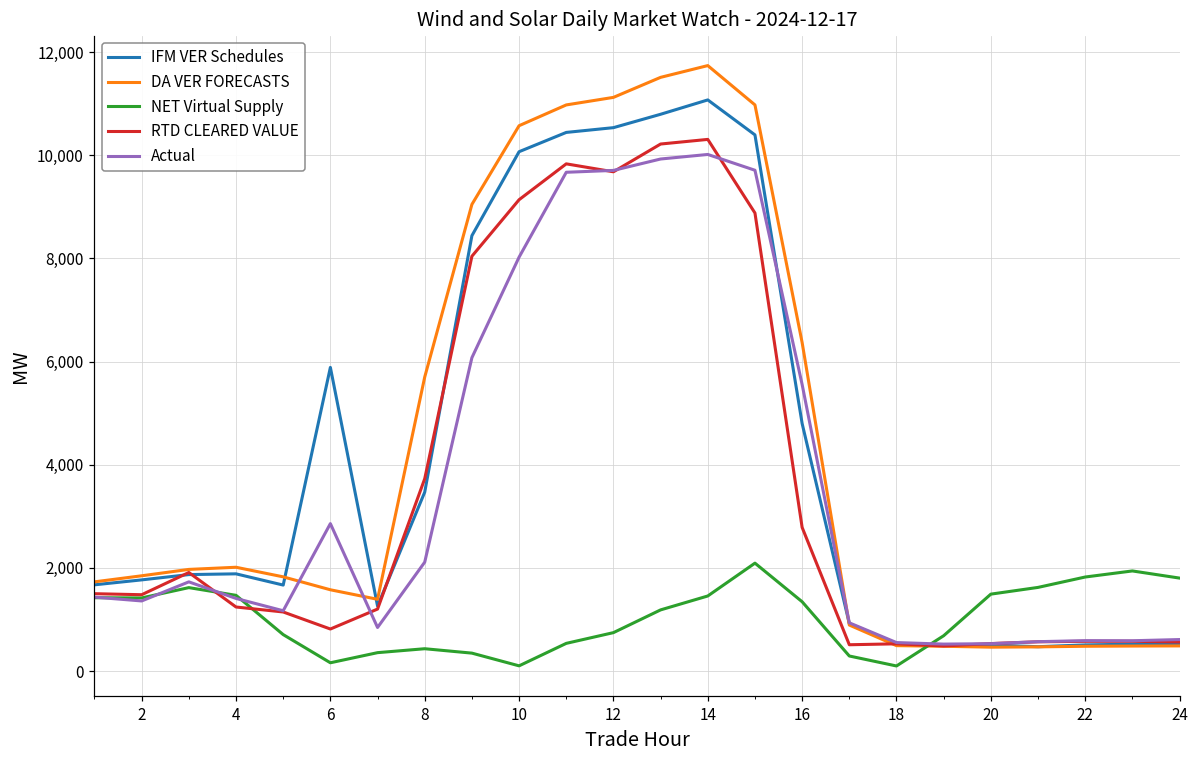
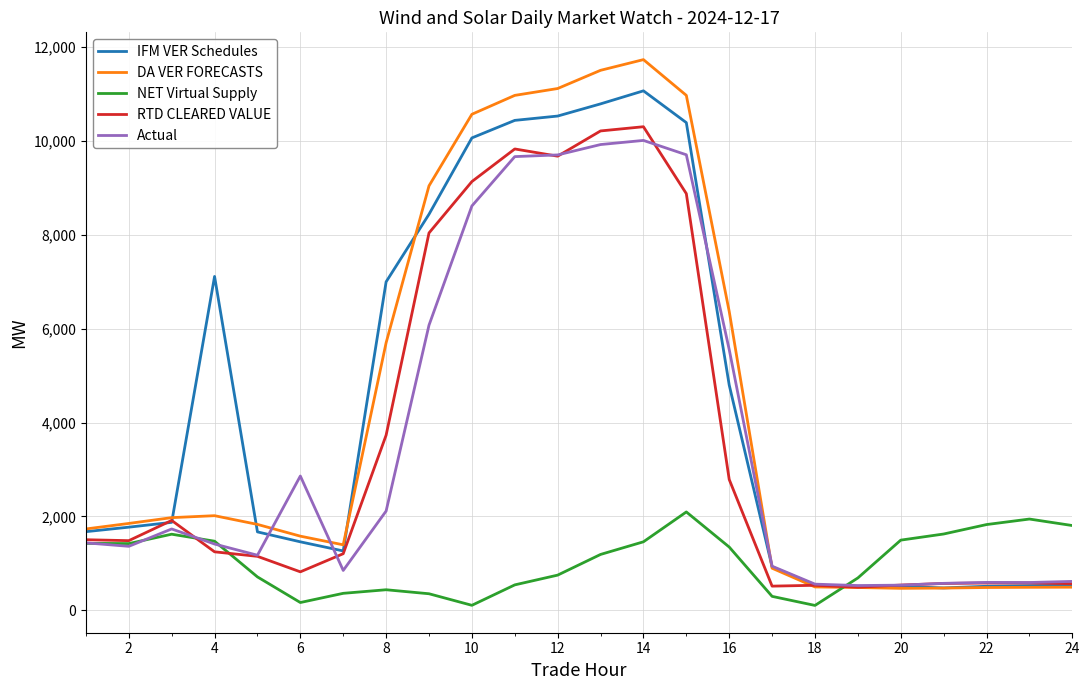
  {
    "IFM VER Schedules": {
      "2": "1,800",
-     "4": "1,900",
-     "6": "5,900",
-     "8": "3,500",
+     "4": "7,100",
+     "6": "1,500",
+     "8": "7,000",
      "10": "10,100",
      "12": "10,500",
      "14": "11,100",
      "16": "4,800"
    },
    "DA VER FORECASTS": {
      "2": "1,800",
      "4": "2,000",
      "6": "1,600",
      "8": "5,700",
      "10": "10,600",
      "12": "11,100",
      "14": "11,700",
      "16": "6,400"
    },
    "NET Virtual Supply": {
      "2": "1,400",
      "4": "1,500",
      "6": "200",
      "8": "400",
      "10": "100",
      "12": "700",
      "14": "1,500",
      "16": "1,300",
      "18": "100",
      "20": "1,500",
      "22": "1,800",
      "24": "1,800"
    },
    "RTD CLEARED VALUE": {
      "2": "1,500",
      "4": "1,200",
      "6": "800",
      "8": "3,700",
      "10": "9,100",
      "14": "10,300",
      "16": "2,800"
    },
    "Actual": {
      "2": "1,400",
      "4": "1,400",
      "6": "2,900",
      "8": "2,100",
-     "10": "8,000",
+     "10": "8,600",
      "14": "10,000",
      "16": "5,600"
    }
  }
